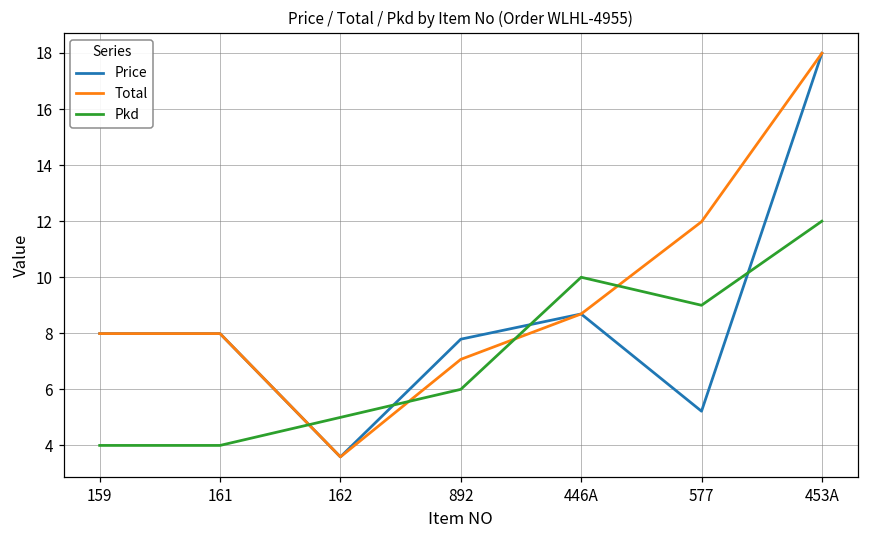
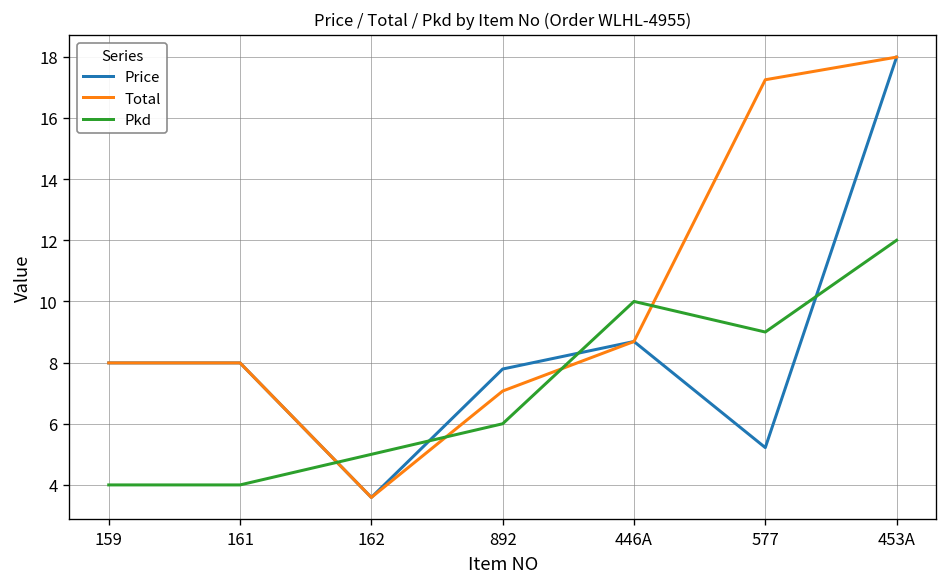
  {
    "Price": {
      "892": 7.8,
      "577": 5.2
    },
    "Total": {
      "892": 7.1,
-     "577": 12.0
+     "577": 17.3
    },
    "Pkd": {
      "159": 4.0,
      "161": 4.0,
      "162": 5.0,
      "892": 6.0,
      "446A": 10.0,
      "577": 9.0,
      "453A": 12.0
    }
  }
